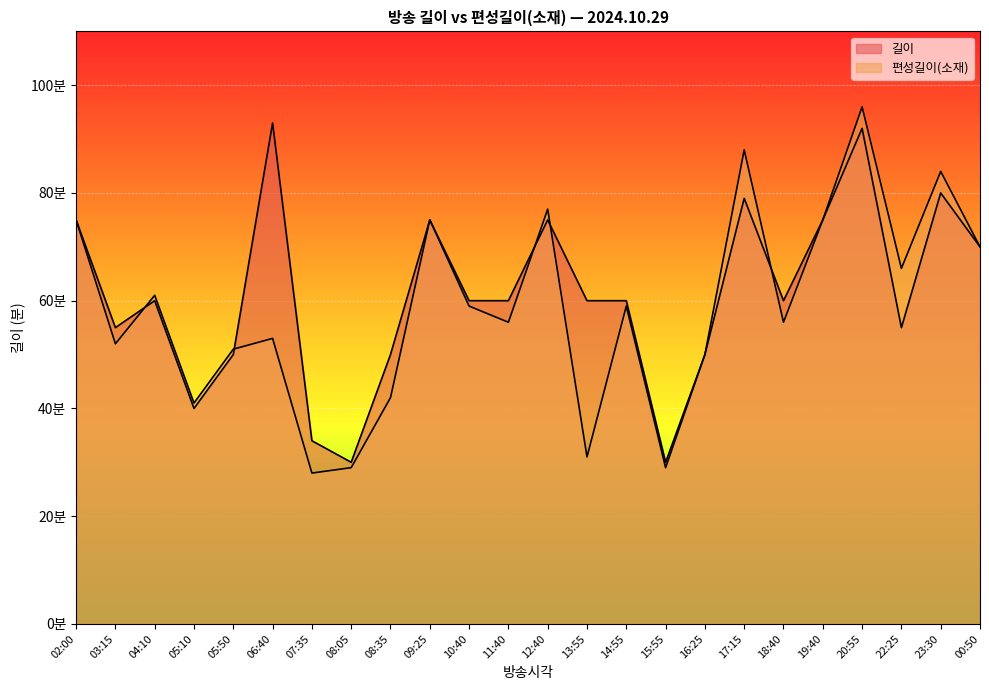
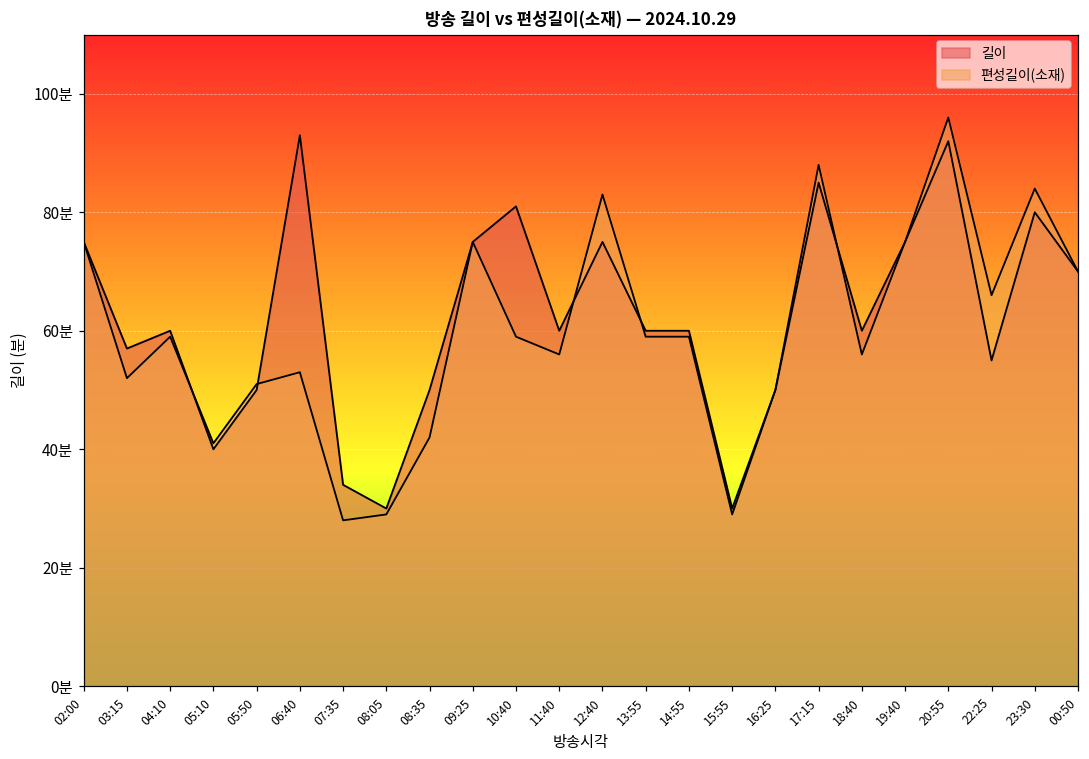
  {
    "길이": {
-     "03:15": "55분",
+     "03:15": "57분",
      "04:10": "60분",
      "05:10": "40분",
      "05:50": "50분",
      "06:40": "93분",
      "07:35": "34분",
      "08:05": "30분",
      "08:35": "50분",
-     "10:40": "60분",
+     "10:40": "81분",
      "11:40": "60분",
      "12:40": "75분",
      "13:55": "60분",
      "14:55": "60분",
      "15:55": "30분",
-     "17:15": "79분",
+     "17:15": "85분",
      "18:40": "60분",
      "20:55": "92분",
      "22:25": "55분",
      "23:30": "80분"
    },
    "편성길이(소재)": {
      "03:15": "52분",
-     "04:10": "61분",
+     "04:10": "59분",
      "05:10": "41분",
      "05:50": "51분",
      "06:40": "53분",
      "07:35": "28분",
      "08:05": "29분",
      "08:35": "42분",
      "10:40": "59분",
      "11:40": "56분",
-     "12:40": "77분",
-     "13:55": "31분",
+     "12:40": "83분",
+     "13:55": "59분",
      "14:55": "59분",
      "15:55": "29분",
      "17:15": "88분",
      "18:40": "56분",
      "20:55": "96분",
      "22:25": "66분",
      "23:30": "84분"
    }
  }
